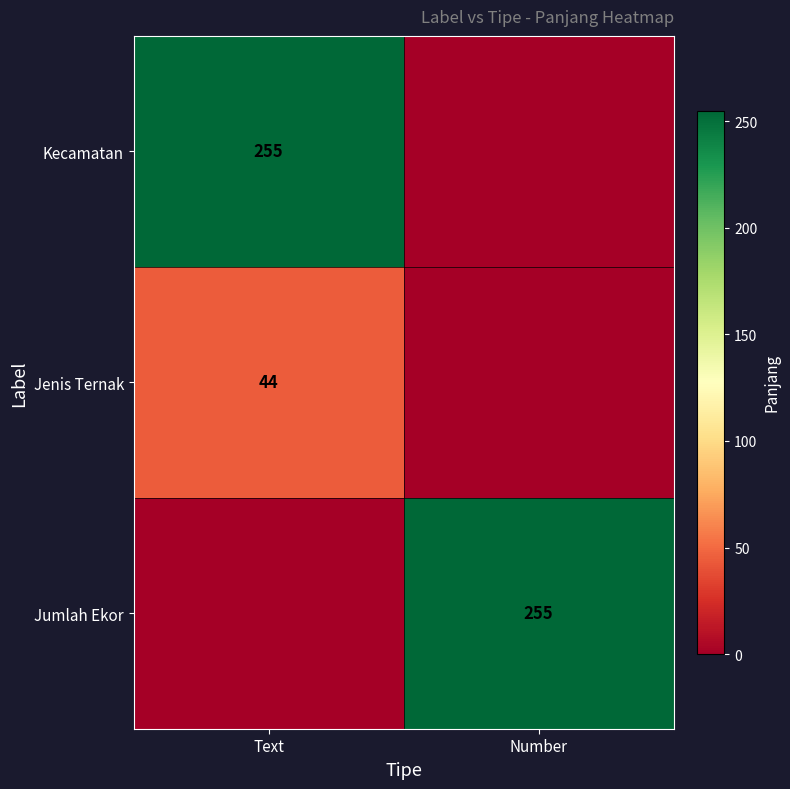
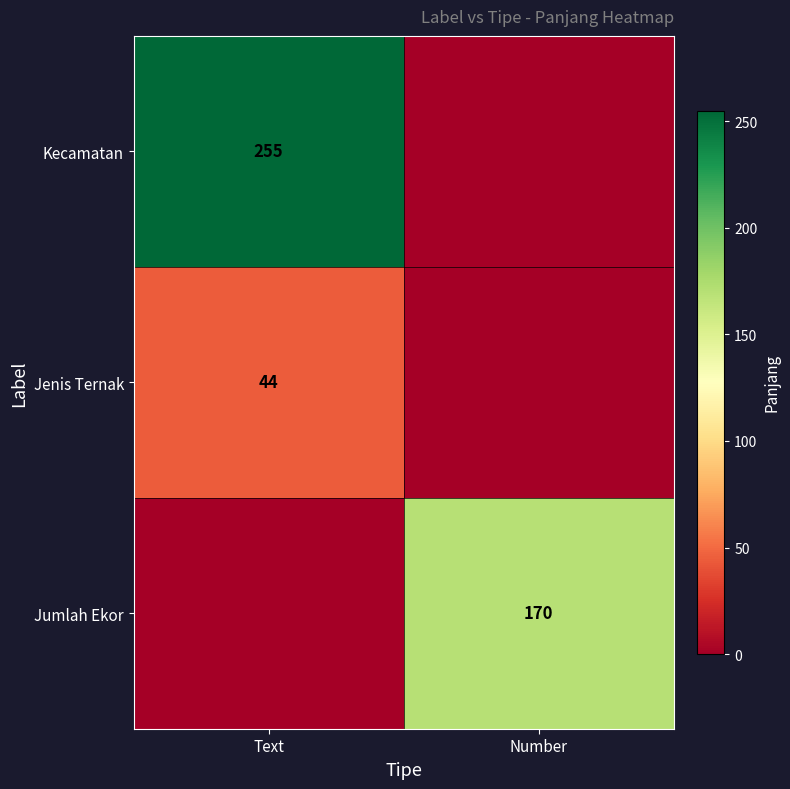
  {
    "Kecamatan": {
      "Text": 255
    },
    "Jenis Ternak": {
      "Text": 44
    },
    "Jumlah Ekor": {
-     "Number": 255
+     "Number": 170
    }
  }
